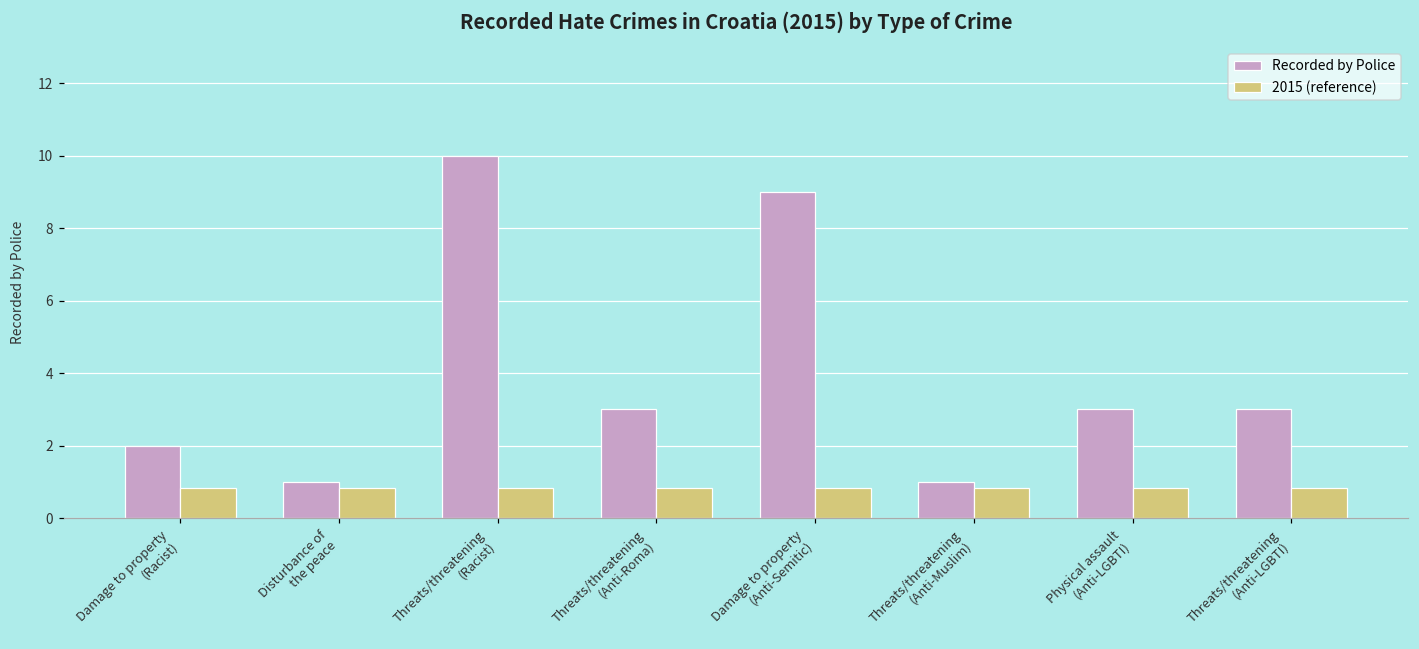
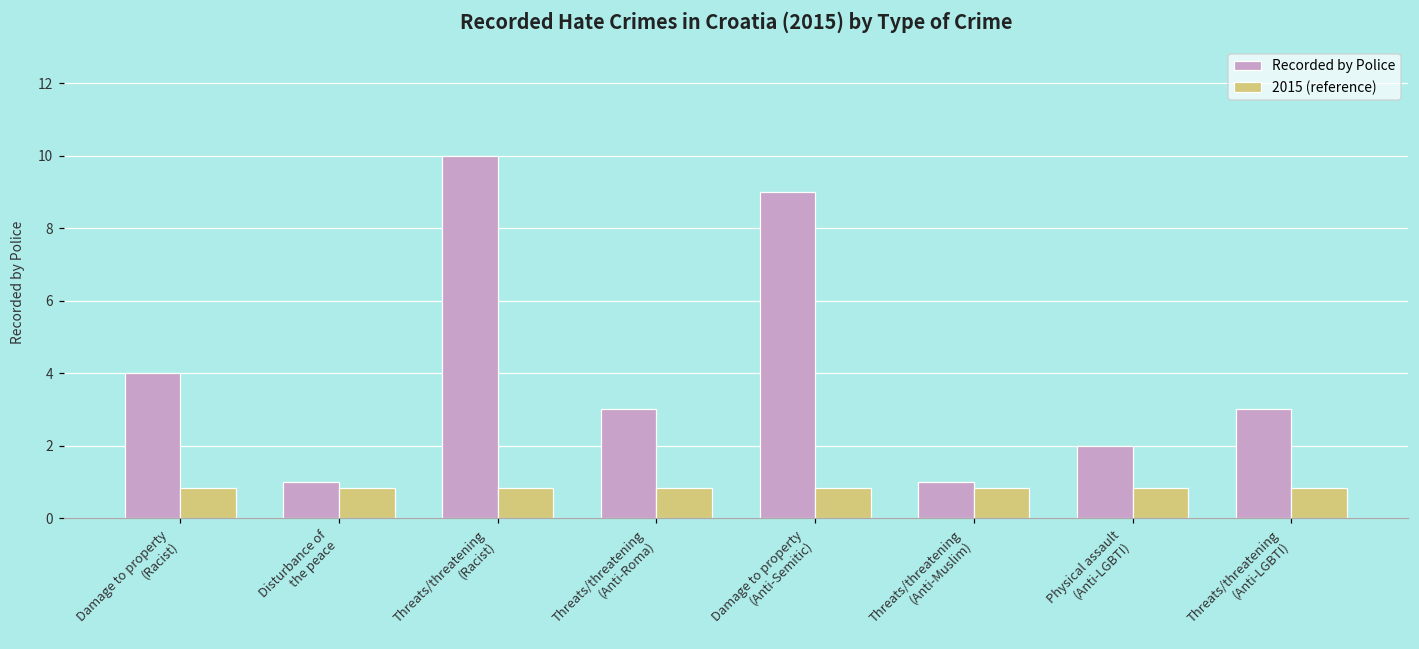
  {
    "Recorded by Police": {
-     "Damage to property (Racist)": 2,
+     "Damage to property (Racist)": 4,
      "Disturbance of the peace": 1,
      "Threats/threatening (Racist)": 10,
      "Threats/threatening (Anti-Roma)": 3,
      "Damage to property (Anti-Semitic)": 9,
      "Threats/threatening (Anti-Muslim)": 1,
-     "Physical assault (Anti-LGBTI)": 3,
+     "Physical assault (Anti-LGBTI)": 2,
      "Threats/threatening (Anti-LGBTI)": 3
    },
    "2015 (reference)": {
      "Damage to property (Racist)": 0.8,
      "Disturbance of the peace": 0.8,
      "Threats/threatening (Racist)": 0.8,
      "Threats/threatening (Anti-Roma)": 0.8,
      "Damage to property (Anti-Semitic)": 0.8,
      "Threats/threatening (Anti-Muslim)": 0.8,
      "Physical assault (Anti-LGBTI)": 0.8,
      "Threats/threatening (Anti-LGBTI)": 0.8
    }
  }
